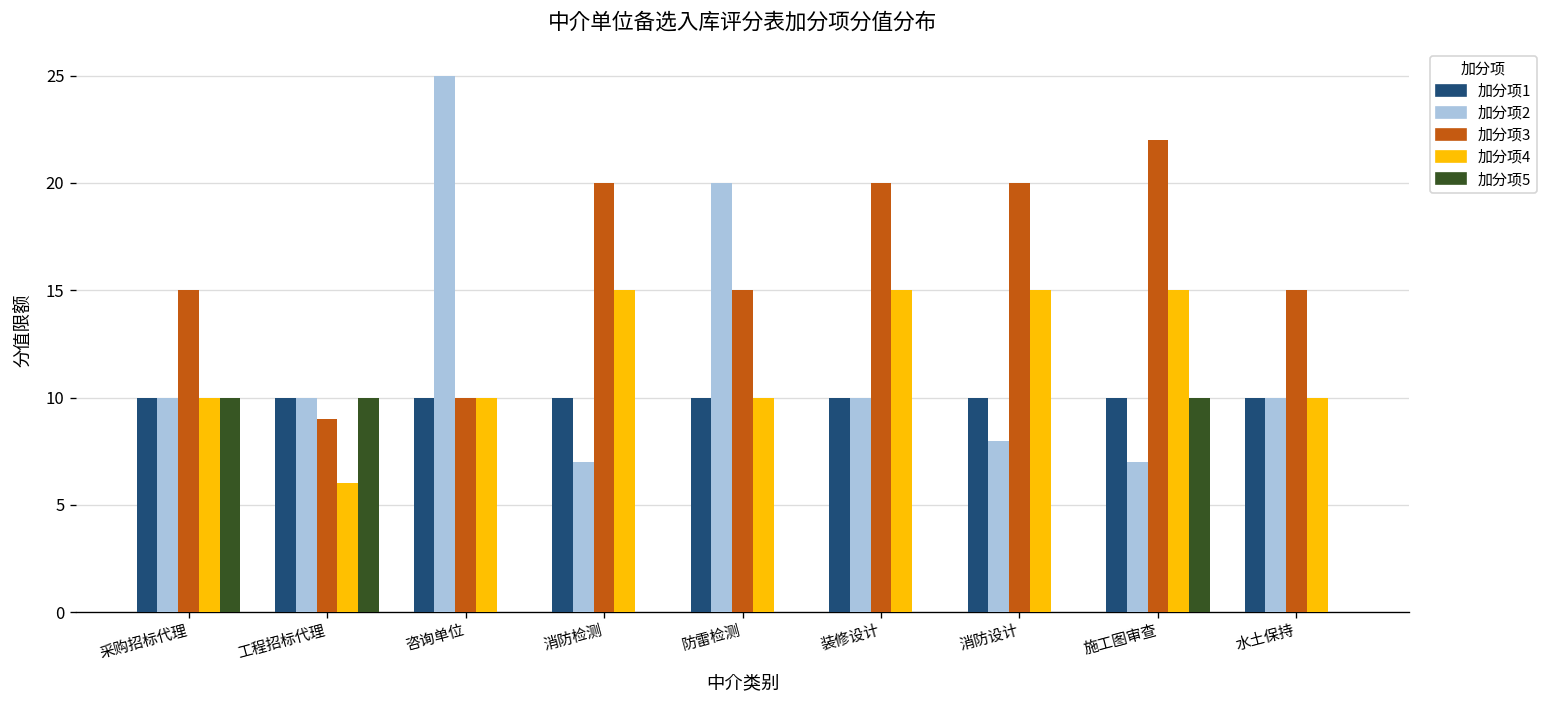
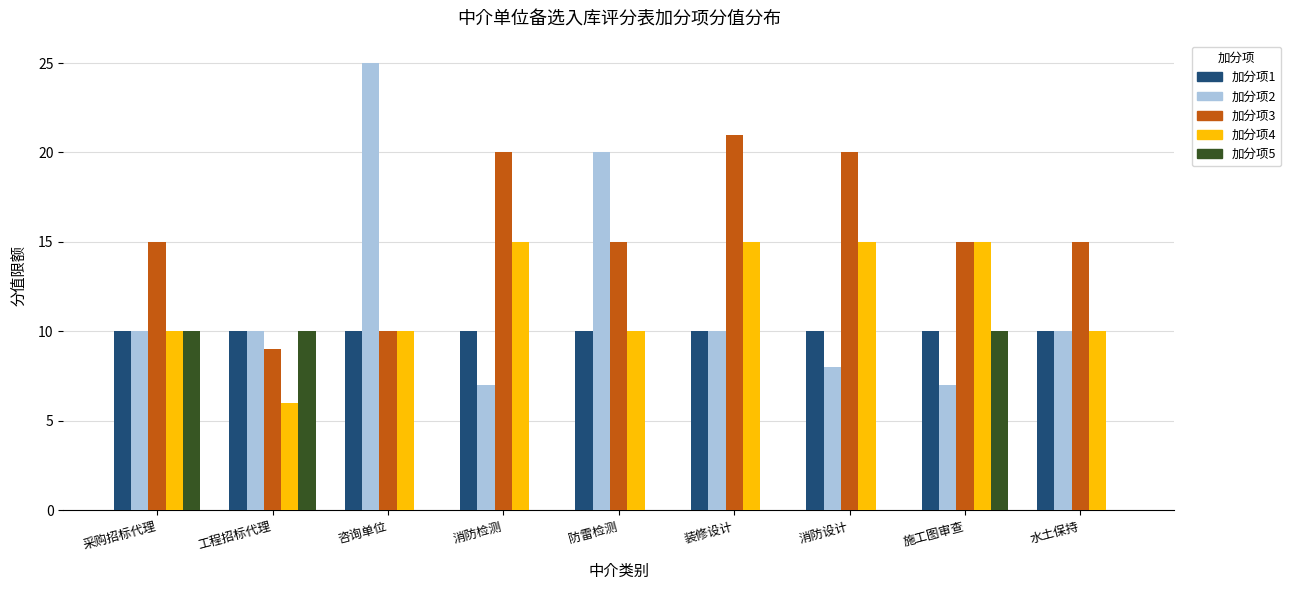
  {
    "加分项1": {
      "采购招标代理": 10,
      "工程招标代理": 10,
      "咨询单位": 10,
      "消防检测": 10,
      "防雷检测": 10,
      "装修设计": 10,
      "消防设计": 10,
      "施工图审查": 10,
      "水土保持": 10
    },
    "加分项2": {
      "采购招标代理": 10,
      "工程招标代理": 10,
      "咨询单位": 25,
      "消防检测": 7,
      "防雷检测": 20,
      "装修设计": 10,
      "消防设计": 8,
      "施工图审查": 7,
      "水土保持": 10
    },
    "加分项3": {
      "采购招标代理": 15,
      "工程招标代理": 9,
      "咨询单位": 10,
      "消防检测": 20,
      "防雷检测": 15,
-     "装修设计": 20,
+     "装修设计": 21,
      "消防设计": 20,
-     "施工图审查": 22,
+     "施工图审查": 15,
      "水土保持": 15
    },
    "加分项4": {
      "采购招标代理": 10,
      "工程招标代理": 6,
      "咨询单位": 10,
      "消防检测": 15,
      "防雷检测": 10,
      "装修设计": 15,
      "消防设计": 15,
      "施工图审查": 15,
      "水土保持": 10
    },
    "加分项5": {
      "采购招标代理": 10,
      "工程招标代理": 10,
      "咨询单位": 0,
      "消防检测": 0,
      "防雷检测": 0,
      "装修设计": 0,
      "消防设计": 0,
      "施工图审查": 10,
      "水土保持": 0
    }
  }
